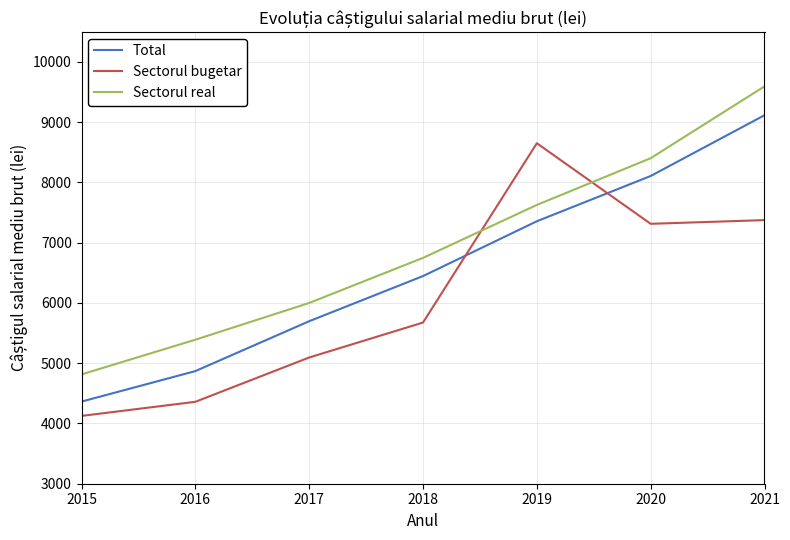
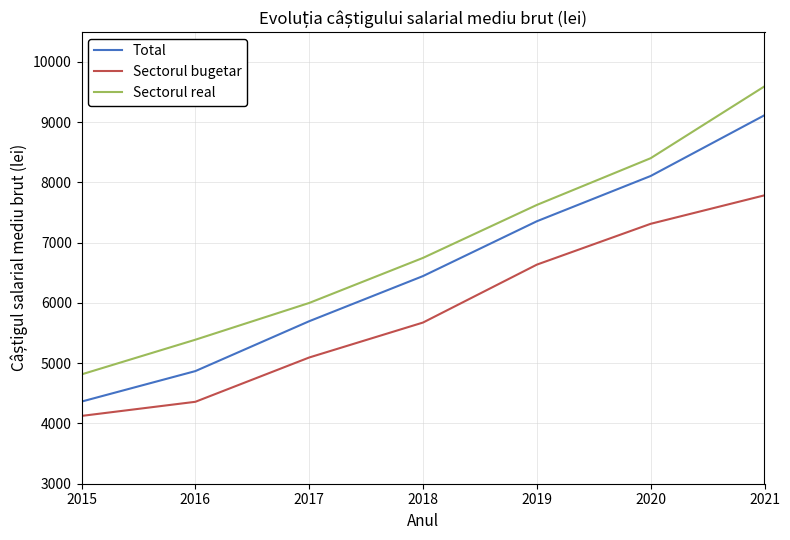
  {
    "Total": {
      "2015": 4400,
      "2016": 4900,
      "2017": 5700,
      "2018": 6400,
      "2019": 7400,
      "2020": 8100,
      "2021": 9100
    },
    "Sectorul bugetar": {
      "2015": 4100,
      "2016": 4400,
      "2017": 5100,
      "2018": 5700,
-     "2019": 8700,
+     "2019": 6600,
      "2020": 7300,
-     "2021": 7400
+     "2021": 7800
    },
    "Sectorul real": {
      "2015": 4800,
      "2016": 5400,
      "2017": 6000,
      "2018": 6700,
      "2019": 7600,
      "2020": 8400,
      "2021": 9600
    }
  }
